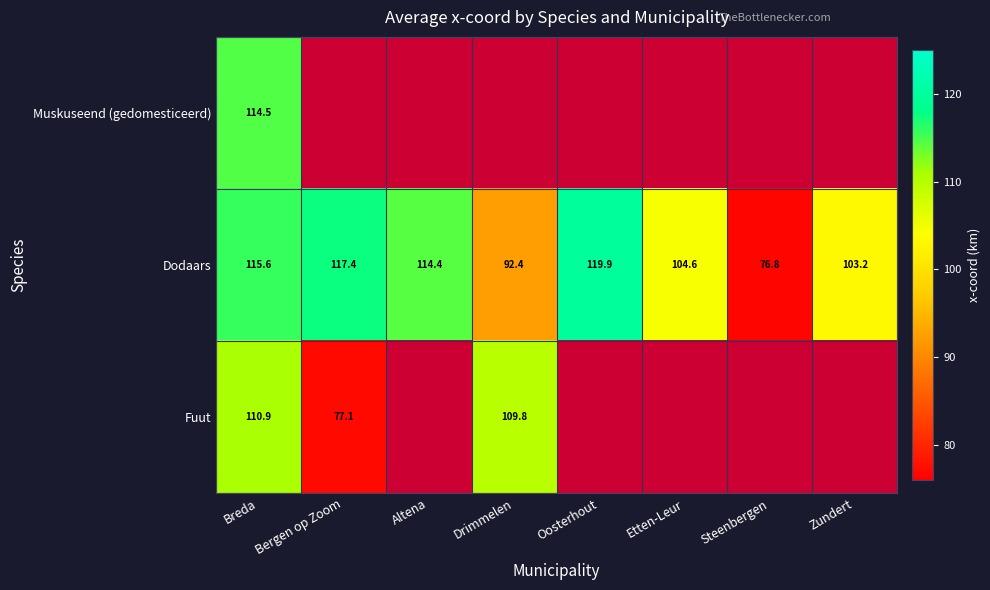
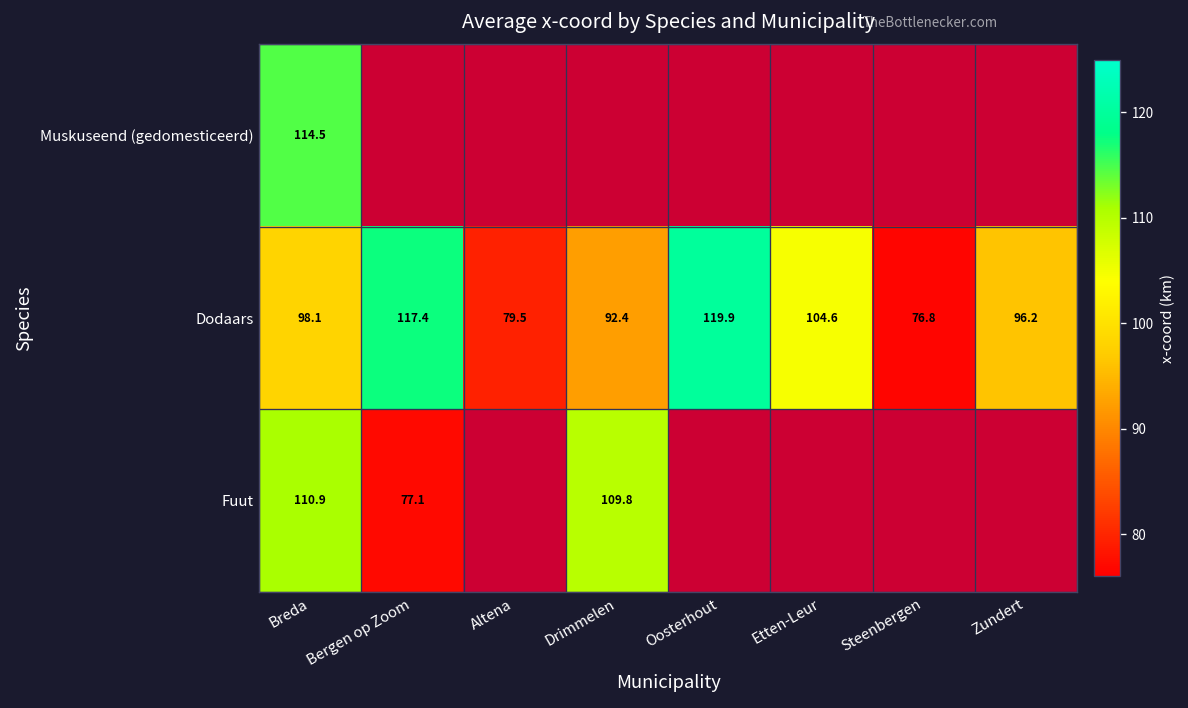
  {
    "Muskuseend (gedomesticeerd)": {
      "Breda": 114.5
    },
    "Dodaars": {
-     "Breda": 115.6,
+     "Breda": 98.1,
      "Bergen op Zoom": 117.4,
-     "Altena": 114.4,
+     "Altena": 79.5,
      "Drimmelen": 92.4,
      "Oosterhout": 119.9,
      "Etten-Leur": 104.6,
      "Steenbergen": 76.8,
-     "Zundert": 103.2
+     "Zundert": 96.2
    },
    "Fuut": {
      "Breda": 110.9,
      "Bergen op Zoom": 77.1,
      "Drimmelen": 109.8
    }
  }
